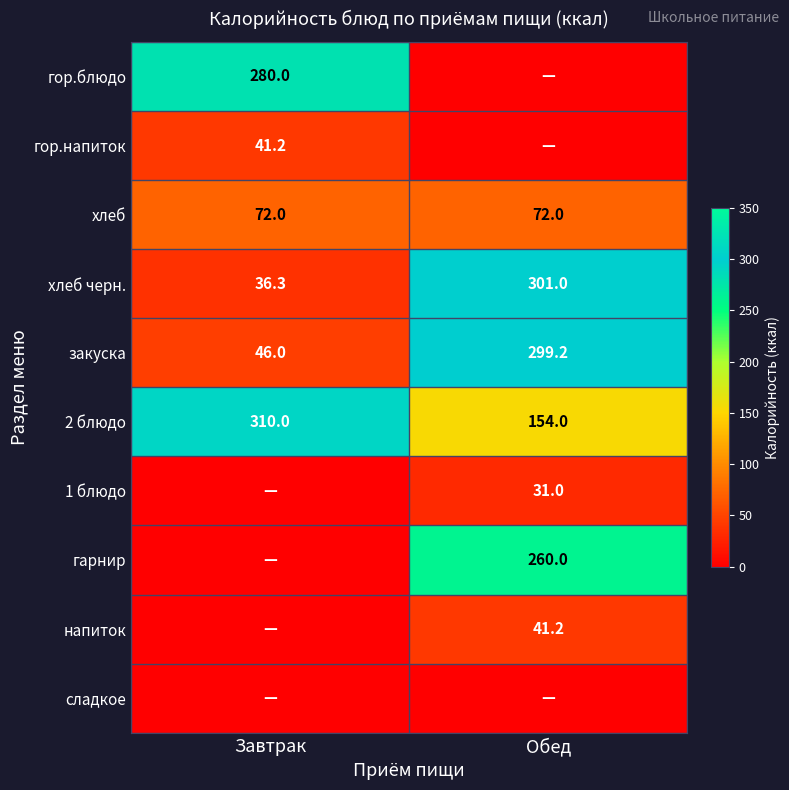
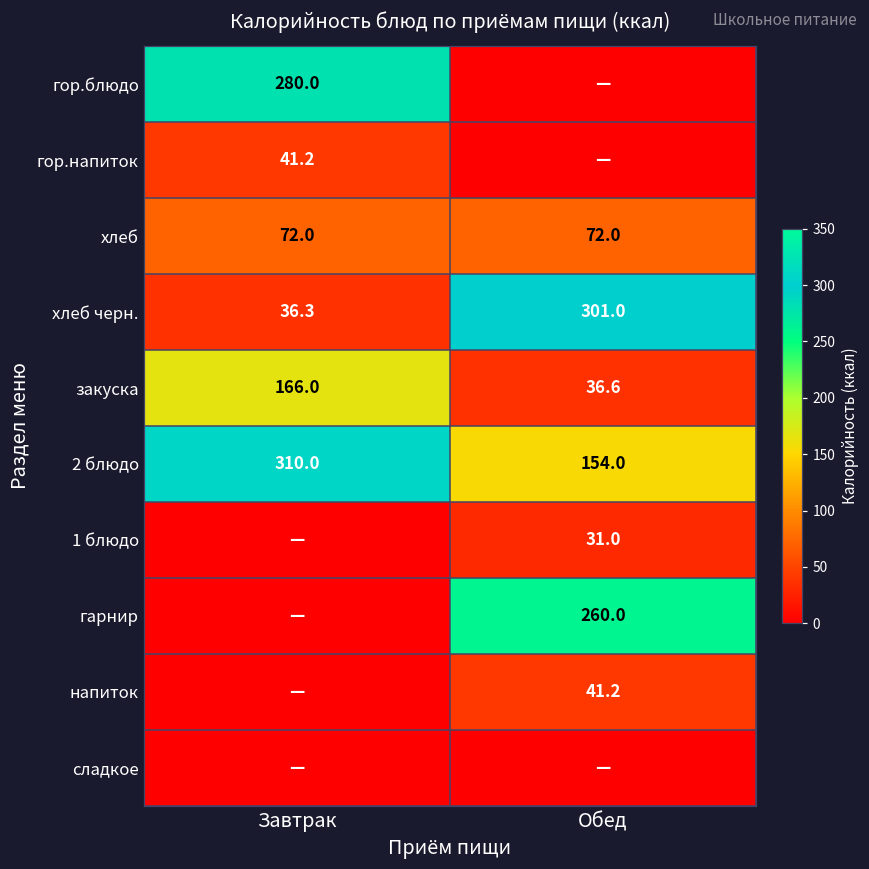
  {
    "гор.блюдо": {
      "Завтрак": 280.0
    },
    "гор.напиток": {
      "Завтрак": 41.2
    },
    "хлеб": {
      "Завтрак": 72.0,
      "Обед": 72.0
    },
    "хлеб черн.": {
      "Завтрак": 36.3,
      "Обед": 301.0
    },
    "закуска": {
-     "Завтрак": 46.0,
-     "Обед": 299.2
+     "Завтрак": 166.0,
+     "Обед": 36.6
    },
    "2 блюдо": {
      "Завтрак": 310.0,
      "Обед": 154.0
    },
    "1 блюдо": {
      "Обед": 31.0
    },
    "гарнир": {
      "Обед": 260.0
    },
    "напиток": {
      "Обед": 41.2
    }
  }
